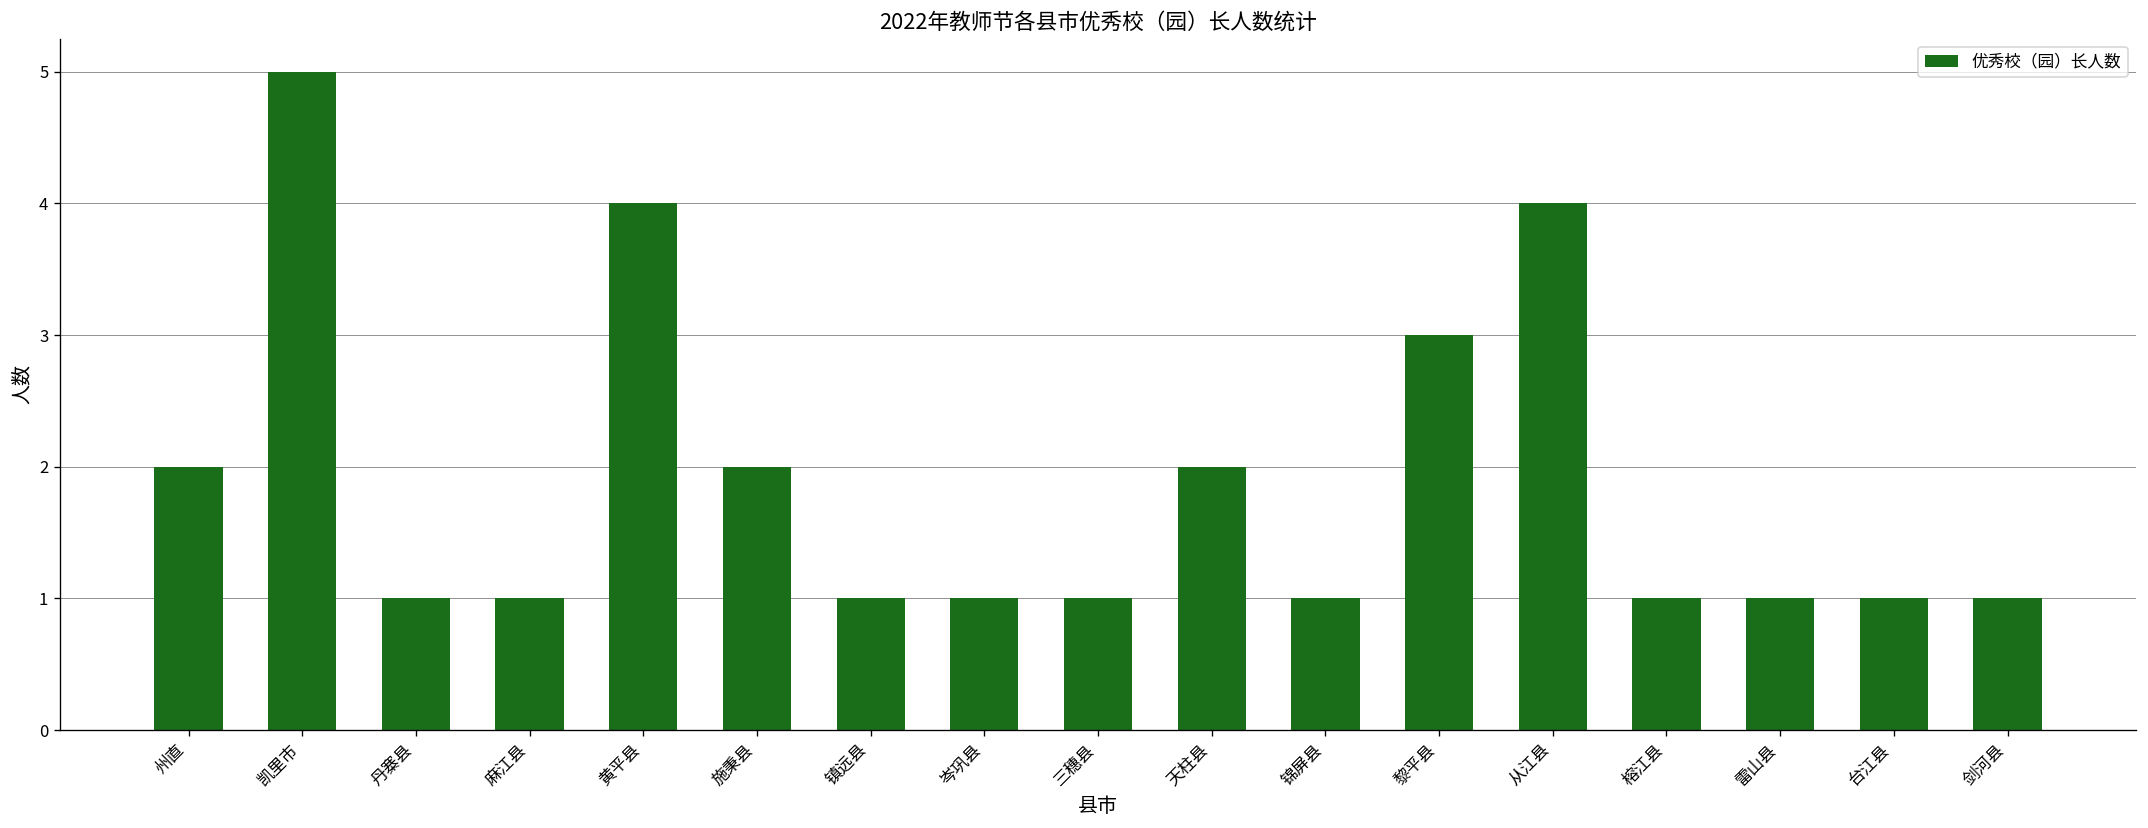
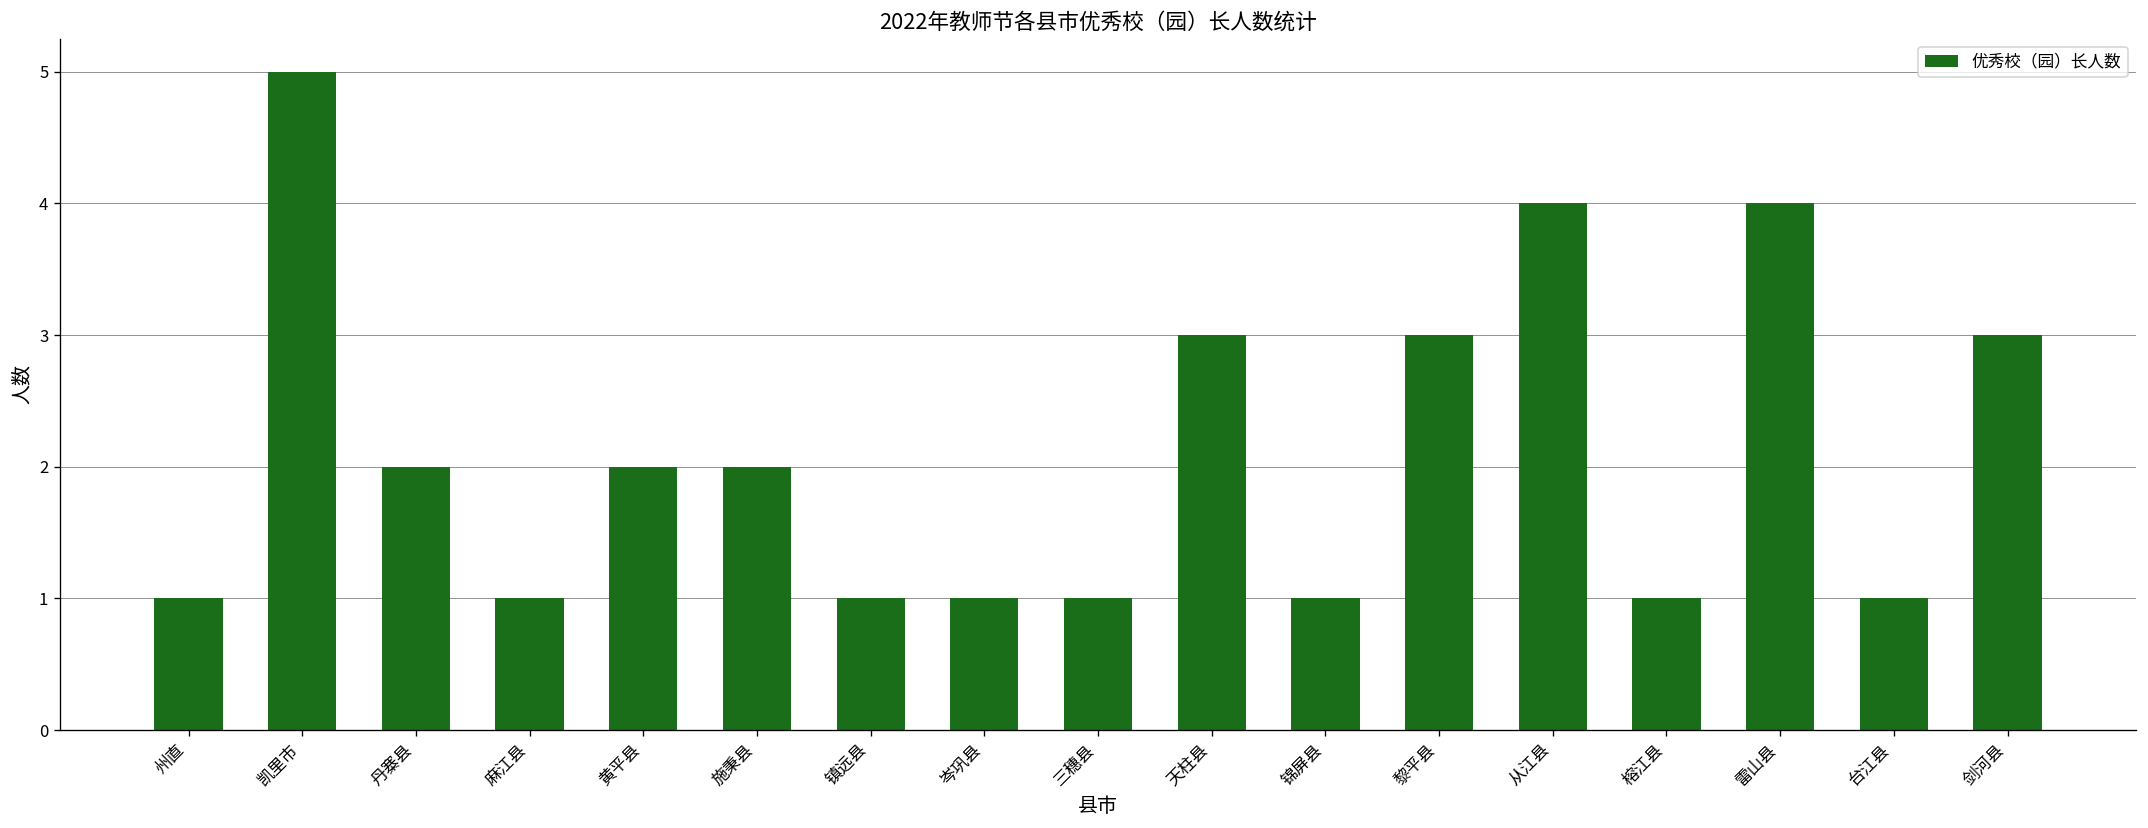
  {
-   "州直": 2,
+   "州直": 1,
    "凯里市": 5,
-   "丹寨县": 1,
+   "丹寨县": 2,
    "麻江县": 1,
-   "黄平县": 4,
+   "黄平县": 2,
    "施秉县": 2,
    "镇远县": 1,
    "岑巩县": 1,
    "三穗县": 1,
-   "天柱县": 2,
+   "天柱县": 3,
    "锦屏县": 1,
    "黎平县": 3,
    "从江县": 4,
    "榕江县": 1,
-   "雷山县": 1,
+   "雷山县": 4,
    "台江县": 1,
-   "剑河县": 1
+   "剑河县": 3
  }
